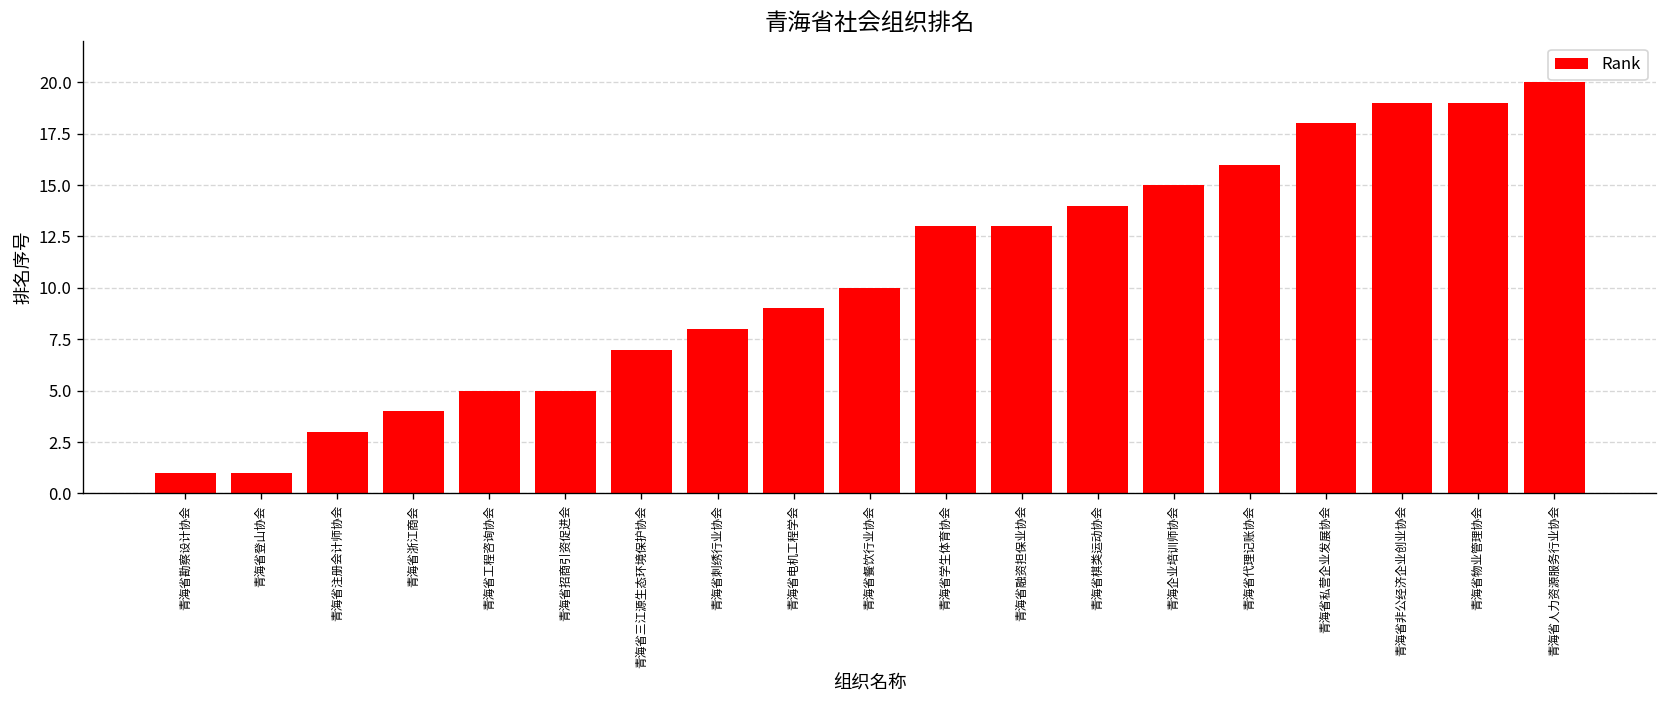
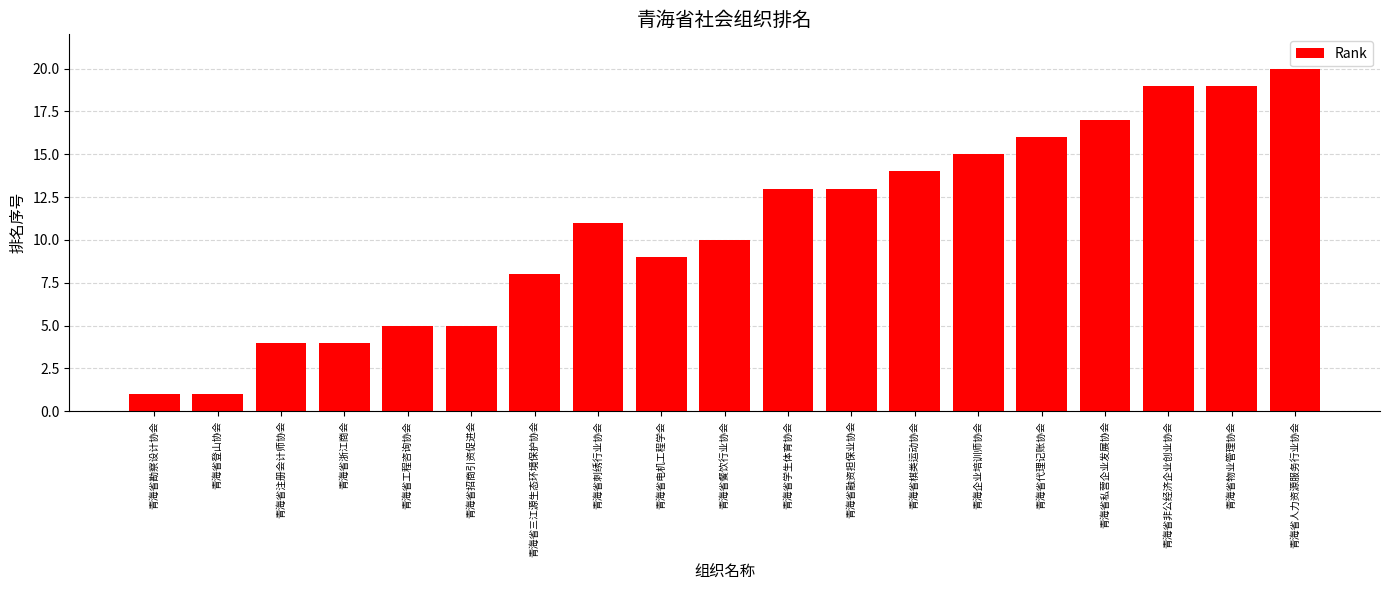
  {
    "青海省勘察设计协会": 1,
    "青海省登山协会": 1,
-   "青海省注册会计师协会": 3,
+   "青海省注册会计师协会": 4,
    "青海省浙江商会": 4,
    "青海省工程咨询协会": 5,
    "青海省招商引资促进会": 5,
-   "青海省三江源生态环境保护协会": 7,
-   "青海省刺绣行业协会": 8,
+   "青海省三江源生态环境保护协会": 8,
+   "青海省刺绣行业协会": 11,
    "青海省电机工程学会": 9,
    "青海省餐饮行业协会": 10,
    "青海省学生体育协会": 13,
    "青海省融资担保业协会": 13,
    "青海省棋类运动协会": 14,
    "青海企业培训师协会": 15,
    "青海省代理记账协会": 16,
-   "青海省私营企业发展协会": 18,
+   "青海省私营企业发展协会": 17,
    "青海省非公经济企业创业协会": 19,
    "青海省物业管理协会": 19,
    "青海省人力资源服务行业协会": 20
  }
